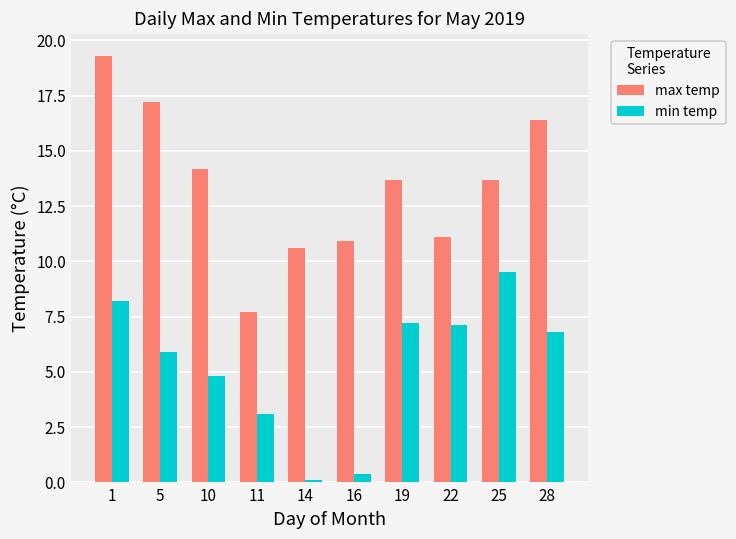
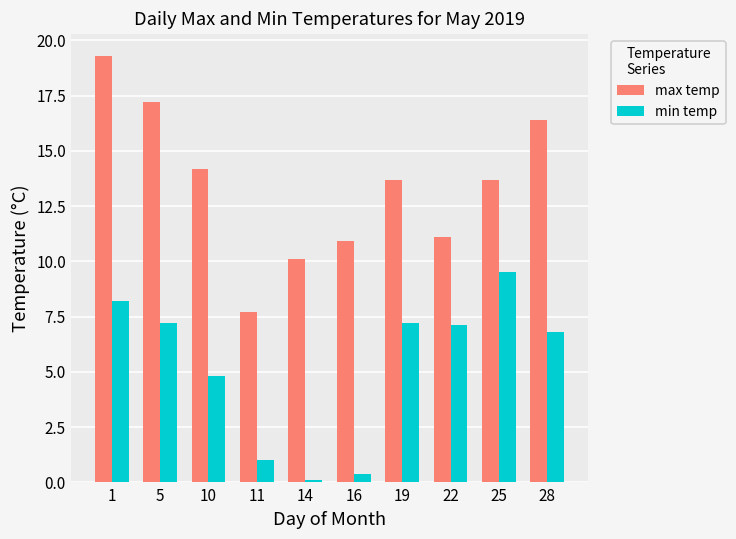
  {
    "max temp": {
      "1": 19.3,
      "5": 17.2,
      "10": 14.2,
      "11": 7.7,
-     "14": 10.6,
+     "14": 10.1,
      "16": 10.9,
      "19": 13.7,
      "22": 11.1,
      "25": 13.7,
      "28": 16.4
    },
    "min temp": {
      "1": 8.2,
-     "5": 5.9,
+     "5": 7.2,
      "10": 4.8,
-     "11": 3.1,
+     "11": 1.0,
      "16": 0.4,
      "19": 7.2,
      "22": 7.1,
      "25": 9.5,
      "28": 6.8
    }
  }
